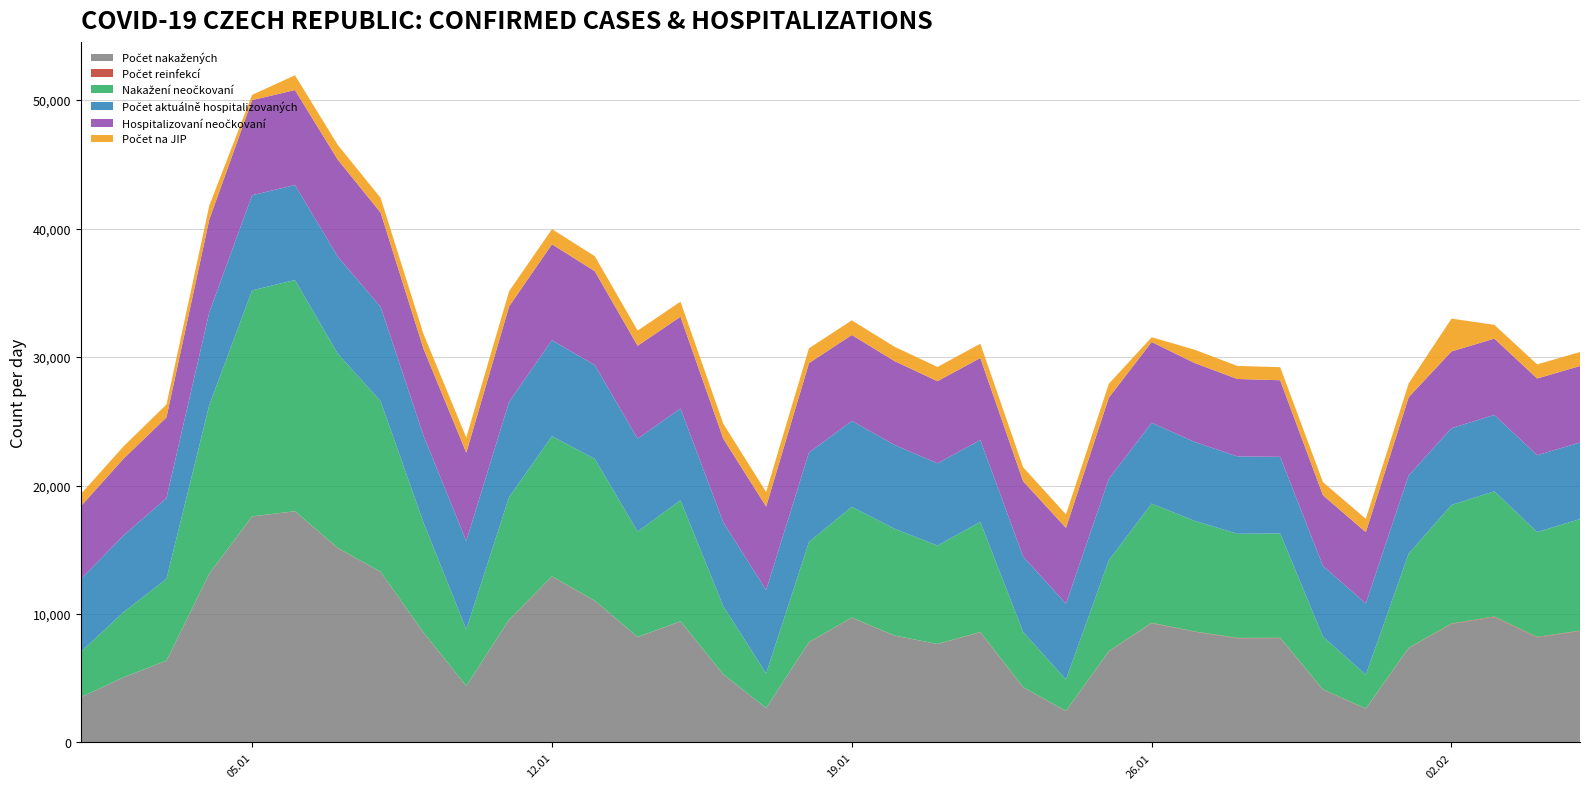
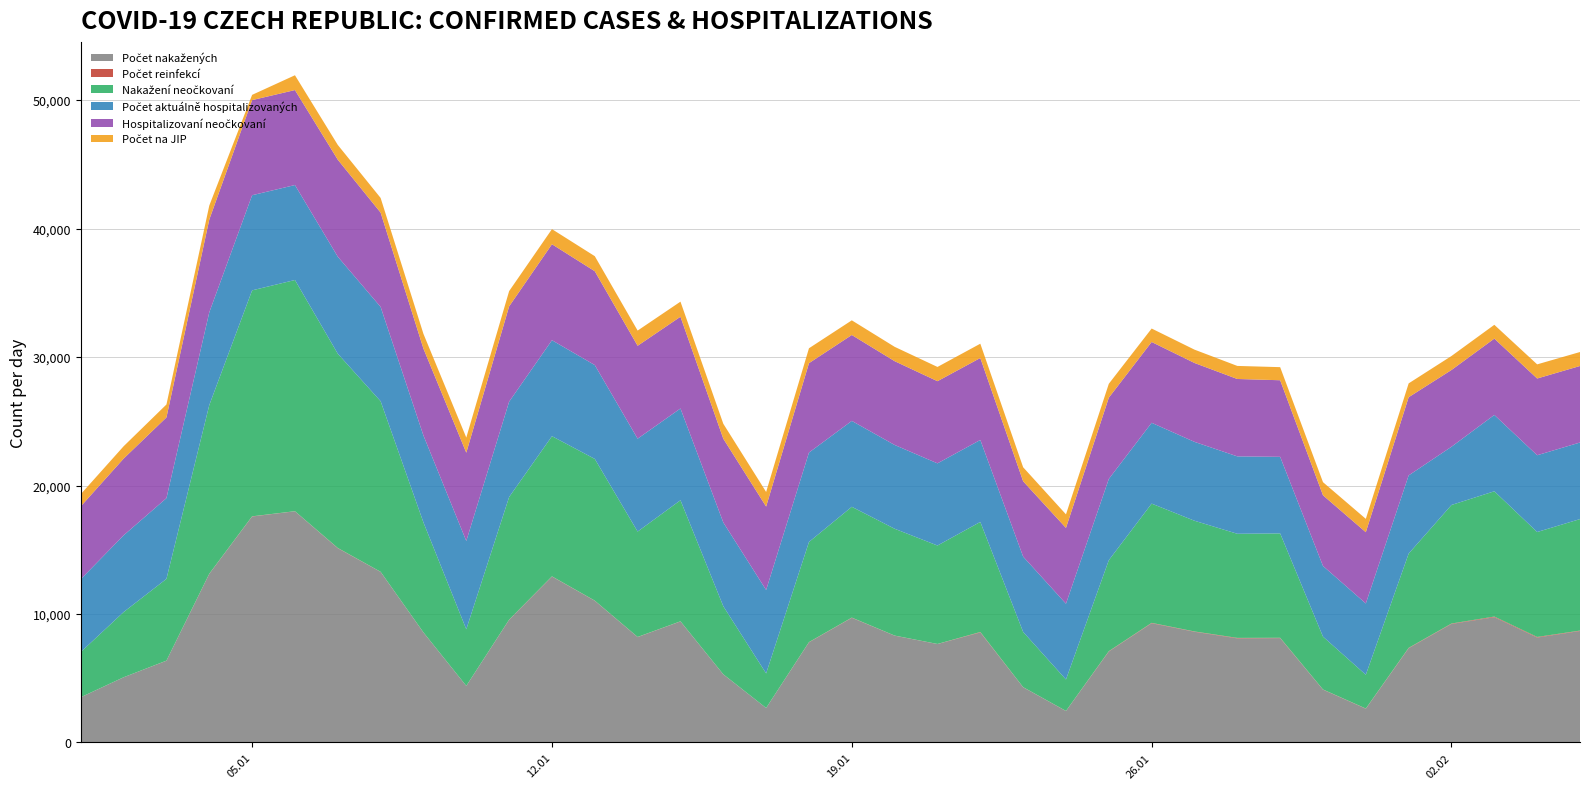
  {
    "Nakažení neočkovaní": {
      "05.01": "17,600",
      "12.01": "10,900",
      "19.01": "8,600",
      "26.01": "9,300",
      "02.02": "9,200"
    },
    "Počet aktuálně hospitalizovaných": {
      "05.01": "7,400",
      "12.01": "7,500",
      "19.01": "6,700",
      "26.01": "6,300",
-     "02.02": "6,000"
+     "02.02": "4,500"
    },
    "Hospitalizovaní neočkovaní": {
      "05.01": "7,400",
      "12.01": "7,500",
      "19.01": "6,700",
      "26.01": "6,300",
      "02.02": "6,000"
    },
    "Počet na JIP": {
      "05.01": "400",
      "12.01": "1,200",
      "19.01": "1,100",
-     "26.01": "400",
-     "02.02": "2,600"
+     "26.01": "1,000",
+     "02.02": "1,100"
    }
  }
